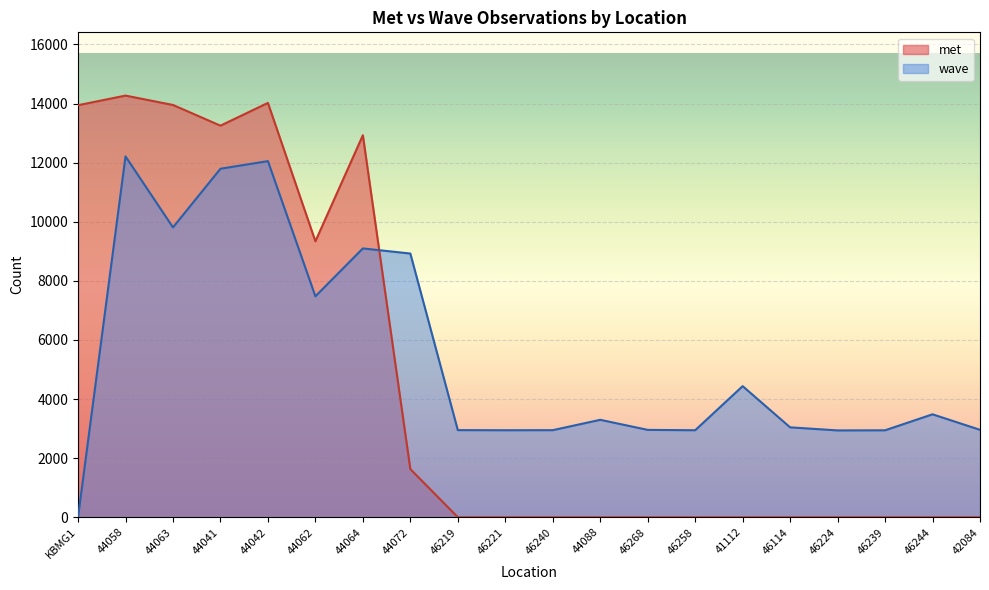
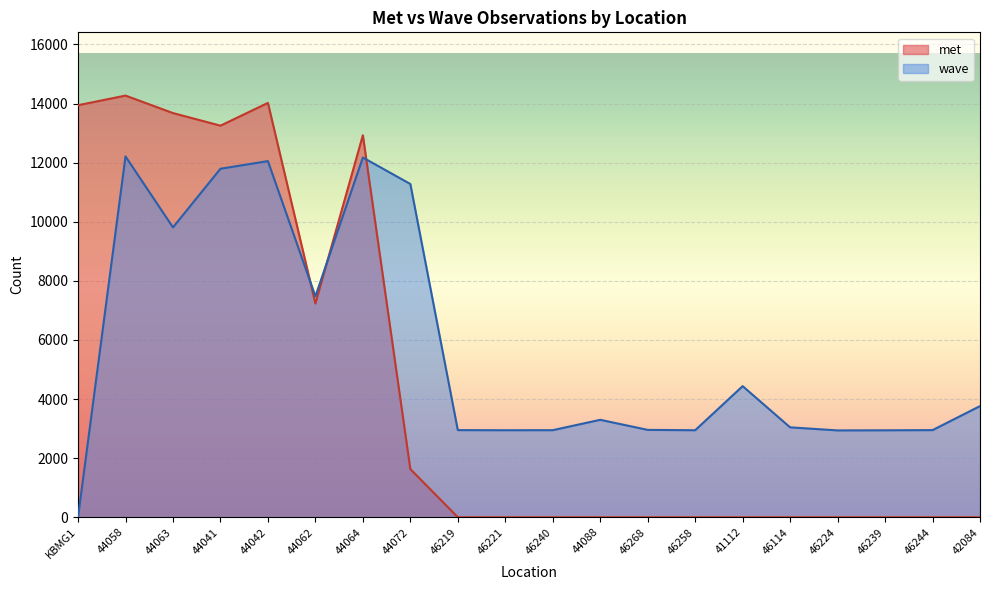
  {
    "met": {
      "KBMG1": 13900,
      "44058": 14300,
-     "44063": 14000,
+     "44063": 13700,
      "44041": 13300,
      "44042": 14000,
-     "44062": 9300,
+     "44062": 7200,
      "44064": 12900,
      "44072": 1600,
      "46219": 0,
      "46221": 0,
      "46240": 0,
      "44088": 0,
      "46268": 0,
      "46258": 0,
      "41112": 0,
      "46114": 0,
      "46224": 0,
      "46239": 0,
      "46244": 0,
      "42084": 0
    },
    "wave": {
      "KBMG1": 0,
      "44058": 12200,
      "44063": 9800,
      "44041": 11800,
      "44042": 12100,
      "44062": 7500,
-     "44064": 9100,
-     "44072": 8900,
+     "44064": 12200,
+     "44072": 11300,
      "46219": 2900,
      "46221": 2900,
      "46240": 2900,
      "44088": 3300,
      "46268": 3000,
      "46258": 2900,
      "41112": 4400,
      "46114": 3000,
      "46224": 2900,
      "46239": 2900,
-     "46244": 3500,
-     "42084": 3000
+     "46244": 2900,
+     "42084": 3800
    }
  }
